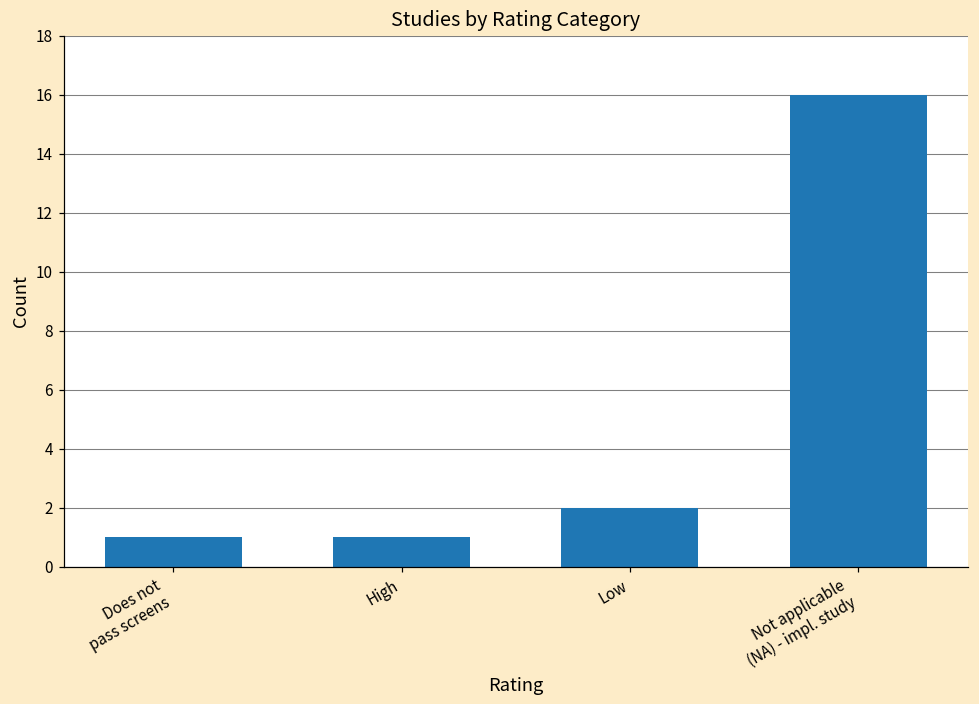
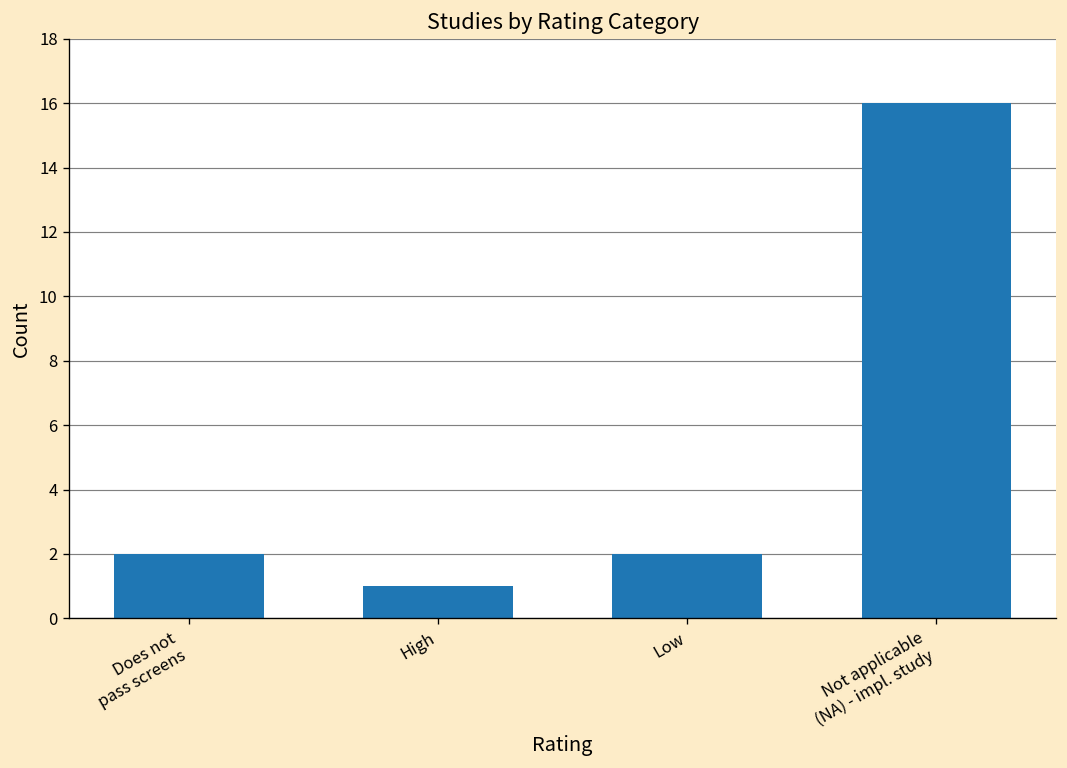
  {
-   "Does not pass screens": 1,
+   "Does not pass screens": 2,
    "High": 1,
    "Low": 2,
    "Not applicable (NA) - impl. study": 16
  }
